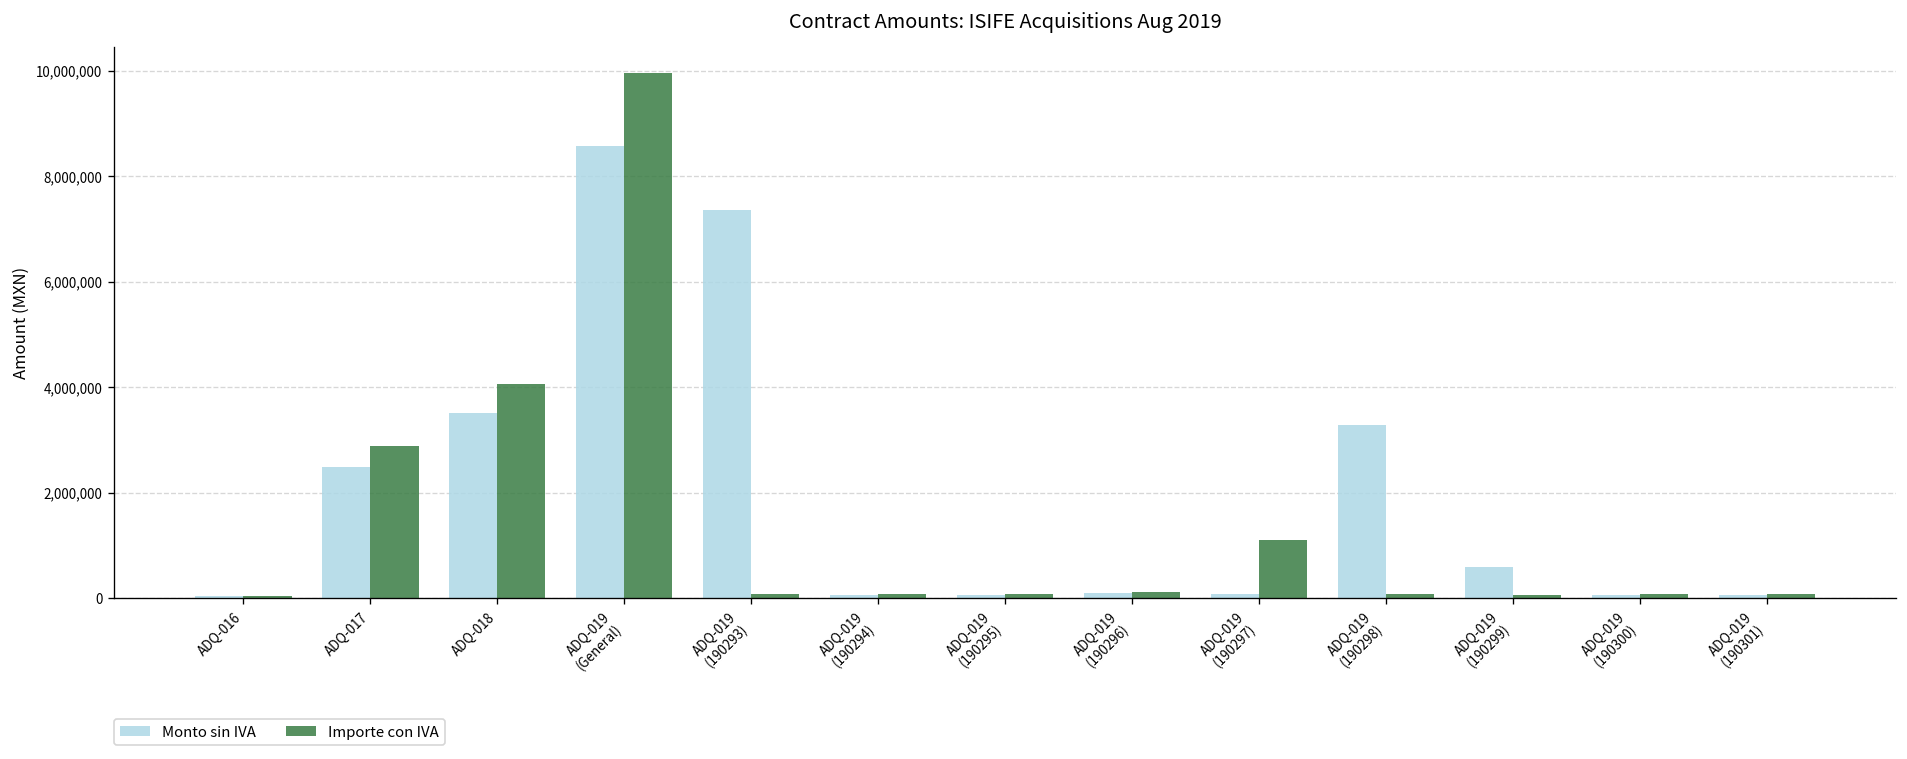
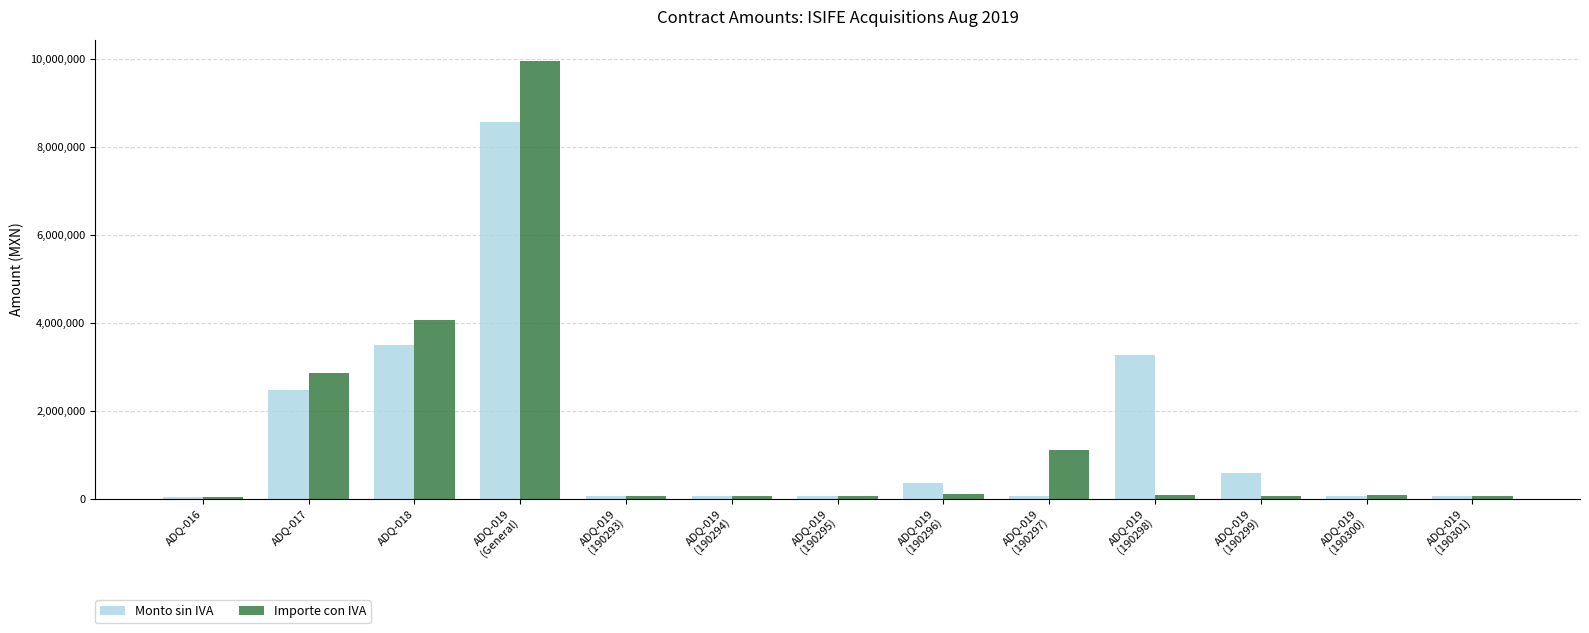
  {
    "Monto sin IVA": {
      "ADQ-017": "2,500,000",
      "ADQ-018": "3,500,000",
      "ADQ-019 (General)": "8,600,000",
-     "ADQ-019 (190293)": "7,400,000",
+     "ADQ-019 (190293)": "100,000",
      "ADQ-019 (190294)": "100,000",
      "ADQ-019 (190295)": "100,000",
-     "ADQ-019 (190296)": "100,000",
+     "ADQ-019 (190296)": "400,000",
      "ADQ-019 (190297)": "100,000",
      "ADQ-019 (190298)": "3,300,000",
      "ADQ-019 (190299)": "600,000",
      "ADQ-019 (190300)": "100,000",
      "ADQ-019 (190301)": "100,000"
    },
    "Importe con IVA": {
      "ADQ-017": "2,900,000",
      "ADQ-018": "4,100,000",
      "ADQ-019 (General)": "9,900,000",
      "ADQ-019 (190293)": "100,000",
      "ADQ-019 (190294)": "100,000",
      "ADQ-019 (190295)": "100,000",
      "ADQ-019 (190296)": "100,000",
      "ADQ-019 (190297)": "1,100,000",
      "ADQ-019 (190298)": "100,000",
      "ADQ-019 (190299)": "100,000",
      "ADQ-019 (190300)": "100,000",
      "ADQ-019 (190301)": "100,000"
    }
  }
